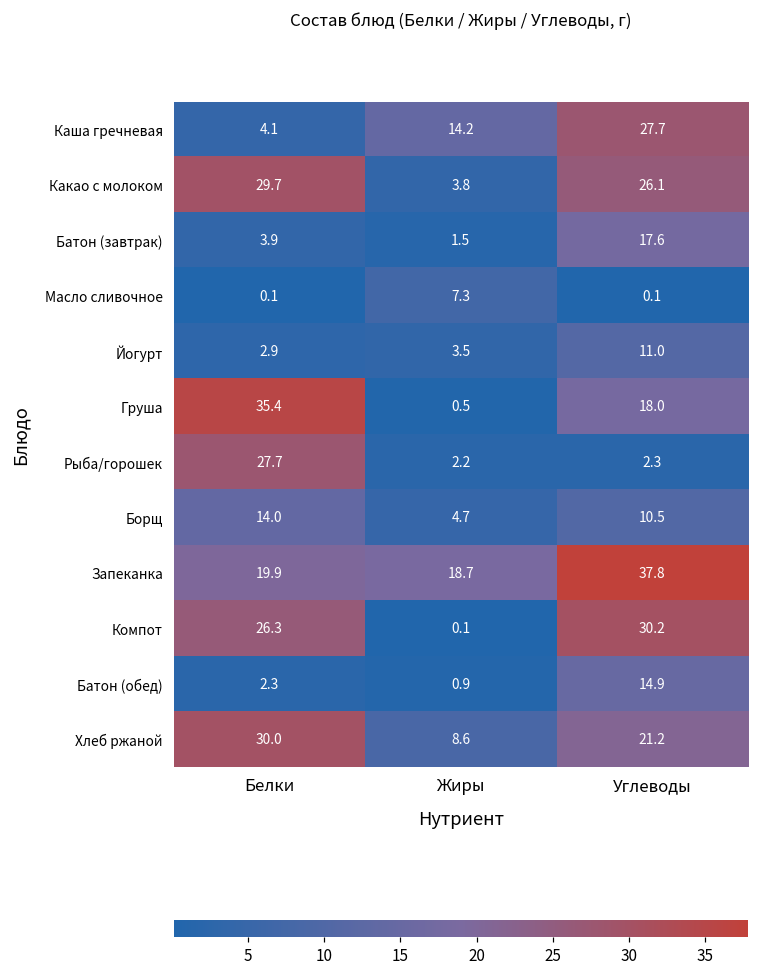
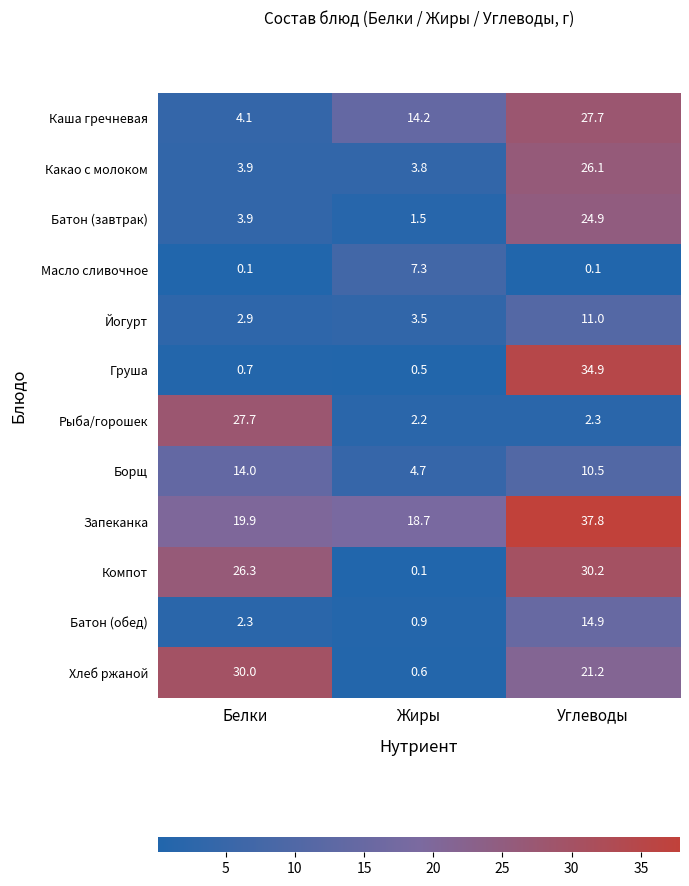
  {
    "Каша гречневая": {
      "Белки": 4.1,
      "Жиры": 14.2,
      "Углеводы": 27.7
    },
    "Какао с молоком": {
-     "Белки": 29.7,
+     "Белки": 3.9,
      "Жиры": 3.8,
      "Углеводы": 26.1
    },
    "Батон (завтрак)": {
      "Белки": 3.9,
      "Жиры": 1.5,
-     "Углеводы": 17.6
+     "Углеводы": 24.9
    },
    "Масло сливочное": {
      "Белки": 0.1,
      "Жиры": 7.3,
      "Углеводы": 0.1
    },
    "Йогурт": {
      "Белки": 2.9,
      "Жиры": 3.5,
      "Углеводы": 11.0
    },
    "Груша": {
-     "Белки": 35.4,
+     "Белки": 0.7,
      "Жиры": 0.5,
-     "Углеводы": 18.0
+     "Углеводы": 34.9
    },
    "Рыба/горошек": {
      "Белки": 27.7,
      "Жиры": 2.2,
      "Углеводы": 2.3
    },
    "Борщ": {
      "Белки": 14.0,
      "Жиры": 4.7,
      "Углеводы": 10.5
    },
    "Запеканка": {
      "Белки": 19.9,
      "Жиры": 18.7,
      "Углеводы": 37.8
    },
    "Компот": {
      "Белки": 26.3,
      "Жиры": 0.1,
      "Углеводы": 30.2
    },
    "Батон (обед)": {
      "Белки": 2.3,
      "Жиры": 0.9,
      "Углеводы": 14.9
    },
    "Хлеб ржаной": {
      "Белки": 30.0,
-     "Жиры": 8.6,
+     "Жиры": 0.6,
      "Углеводы": 21.2
    }
  }
